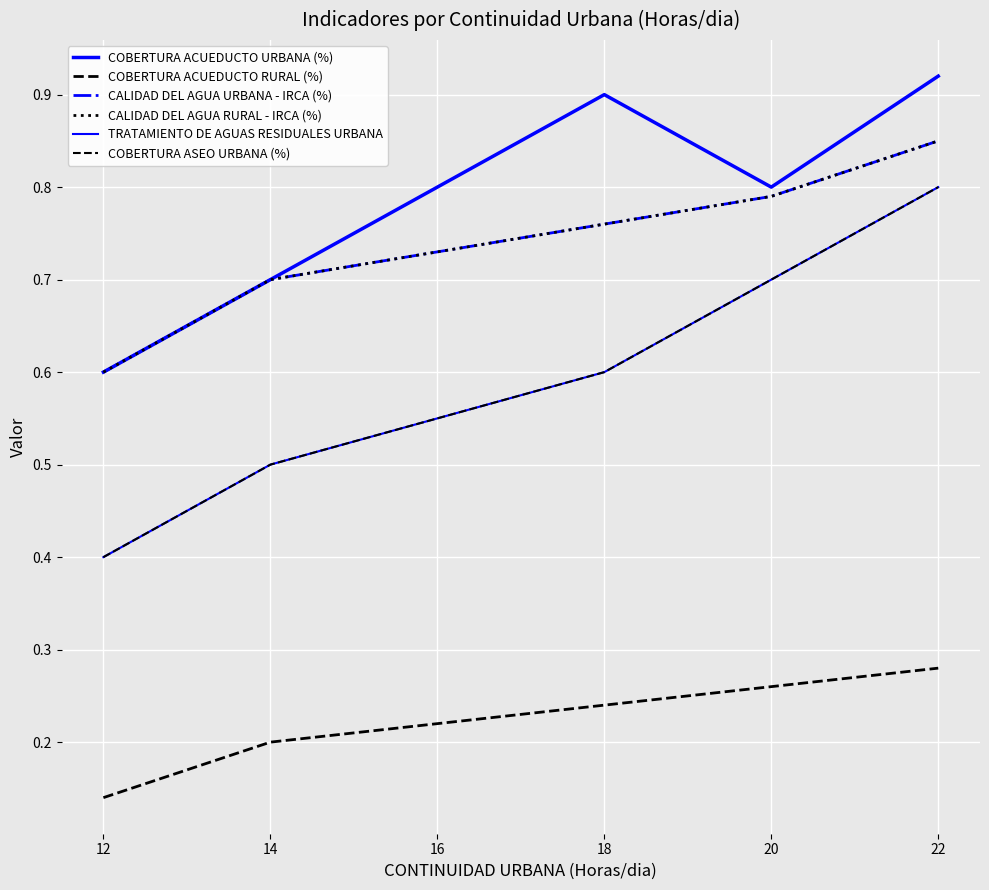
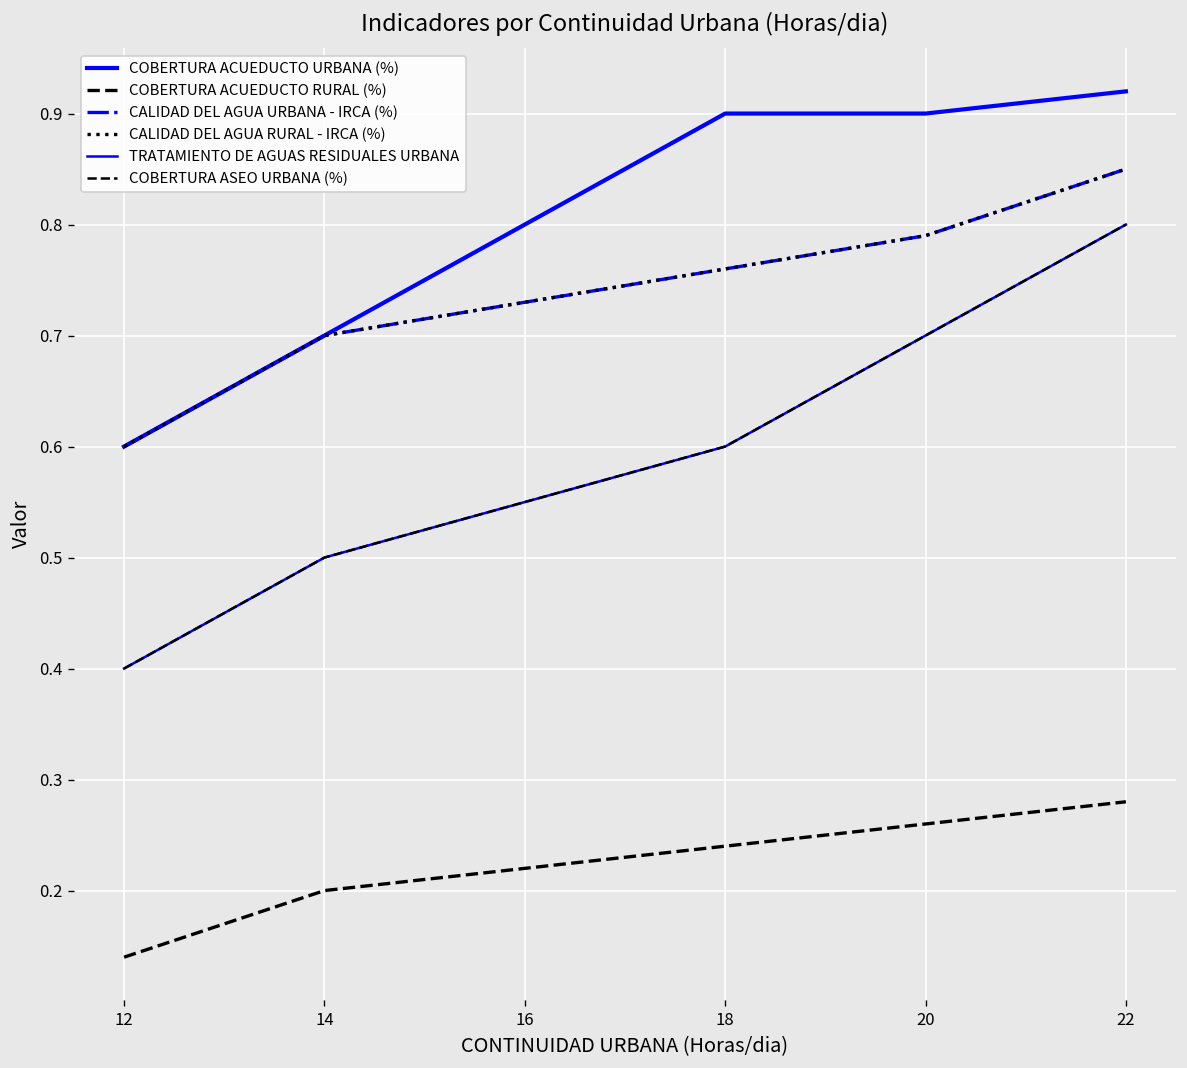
  {
    "COBERTURA ACUEDUCTO URBANA (%)": {
      "18": 0.9,
-     "20": 0.8,
+     "20": 0.9,
      "22": 0.92
    }
  }
